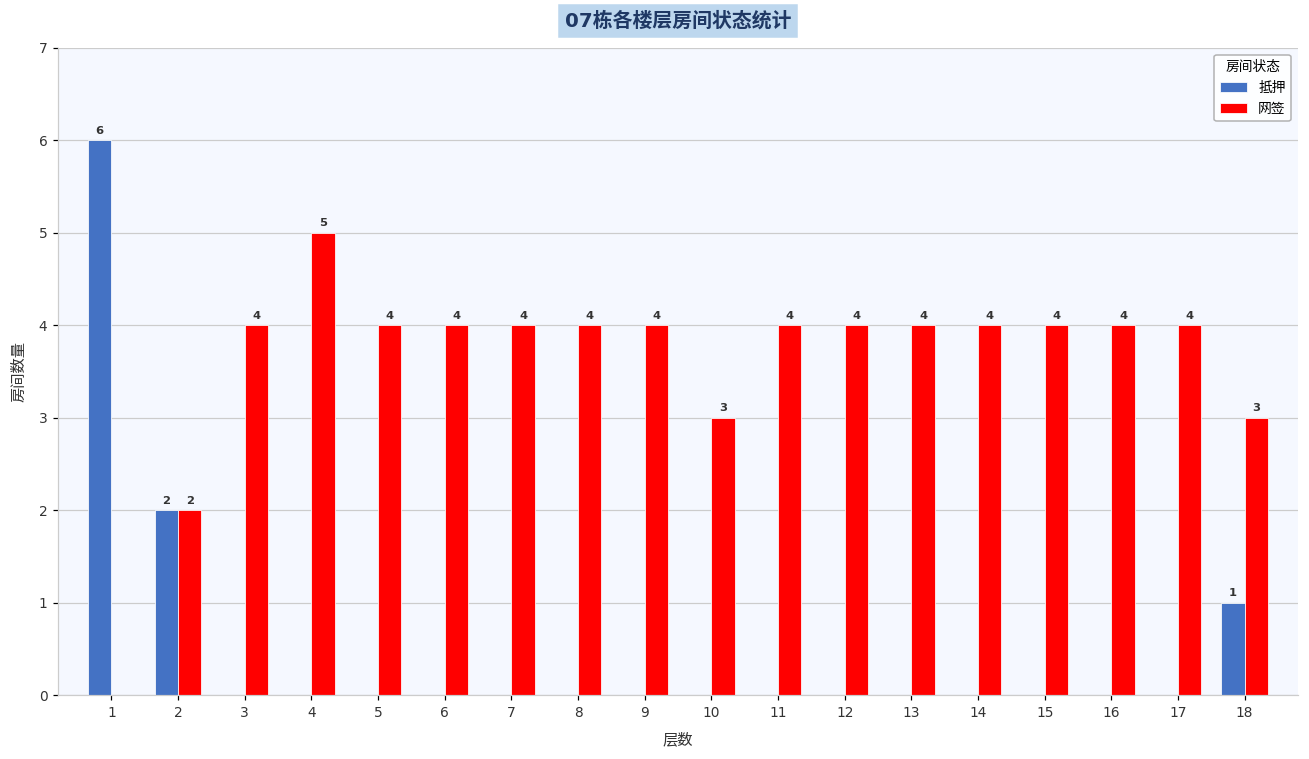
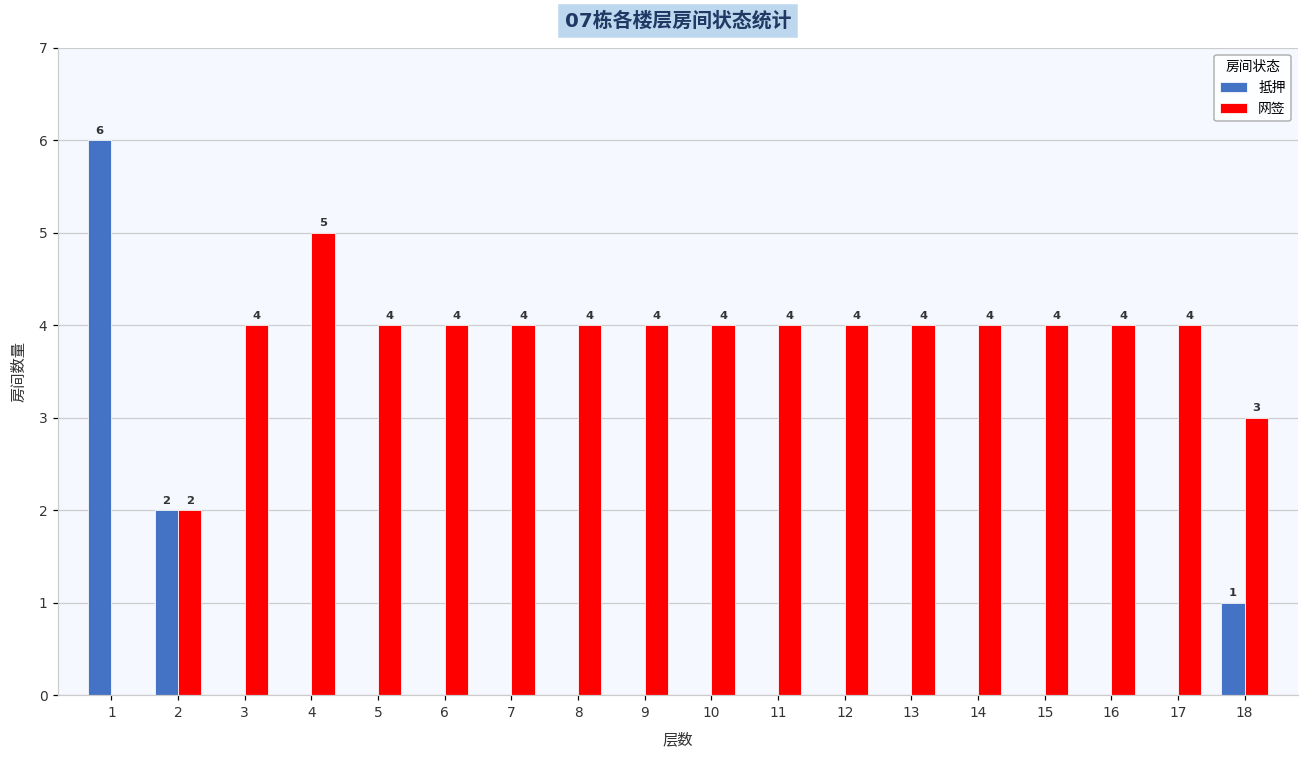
  {
    "抵押": {
      "1": 6,
      "2": 2,
      "18": 1
    },
    "网签": {
      "2": 2,
      "3": 4,
      "4": 5,
      "5": 4,
      "6": 4,
      "7": 4,
      "8": 4,
      "9": 4,
-     "10": 3,
+     "10": 4,
      "11": 4,
      "12": 4,
      "13": 4,
      "14": 4,
      "15": 4,
      "16": 4,
      "17": 4,
      "18": 3
    }
  }
